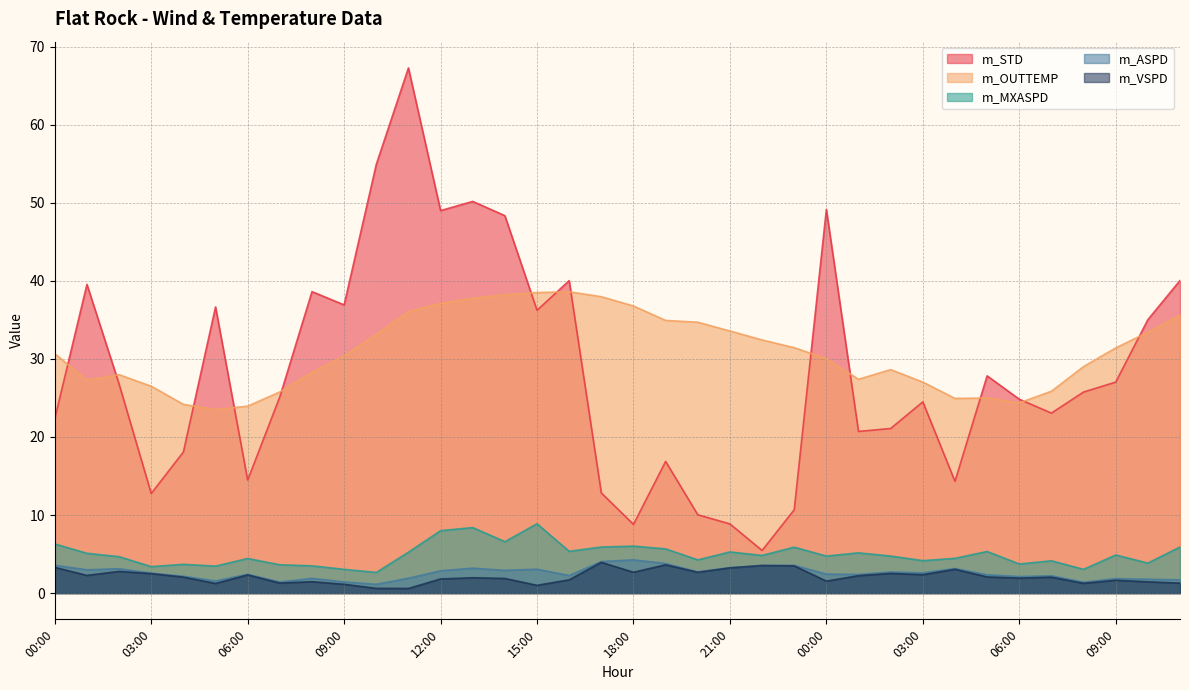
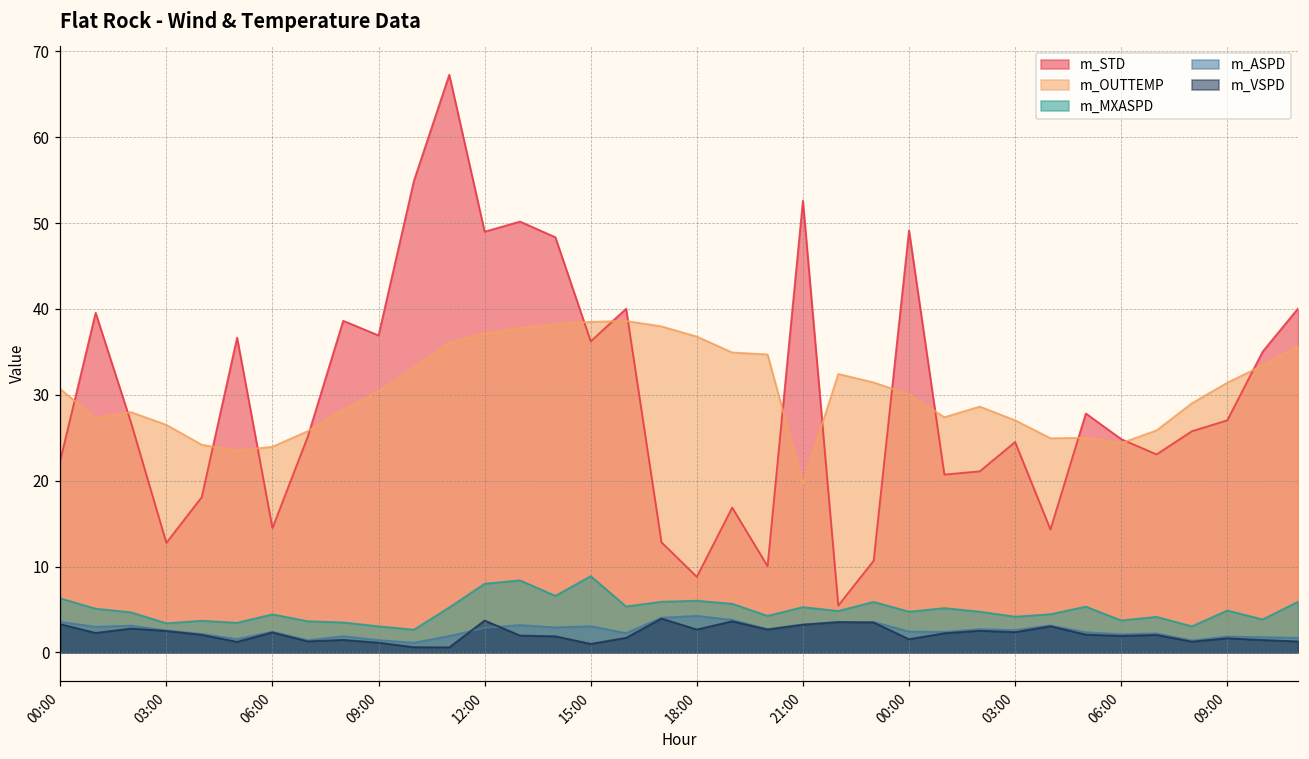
  {
    "m_STD": {
      "12:00": 49,
      "15:00": 36,
      "18:00": 9,
-     "21:00": 9
+     "21:00": 53
    },
    "m_OUTTEMP": {
      "12:00": 37,
      "15:00": 39,
      "18:00": 37,
-     "21:00": 34
+     "21:00": 20
    },
    "m_VSPD": {
-     "12:00": 2,
+     "12:00": 4,
      "15:00": 1,
      "18:00": 3
    }
  }
